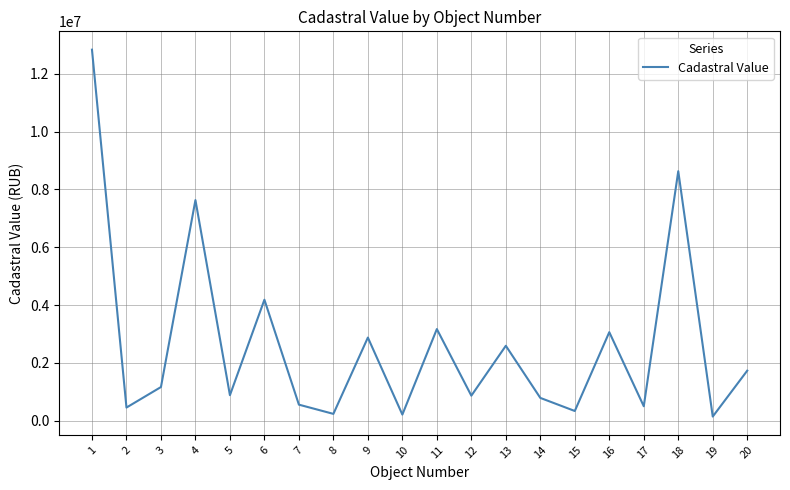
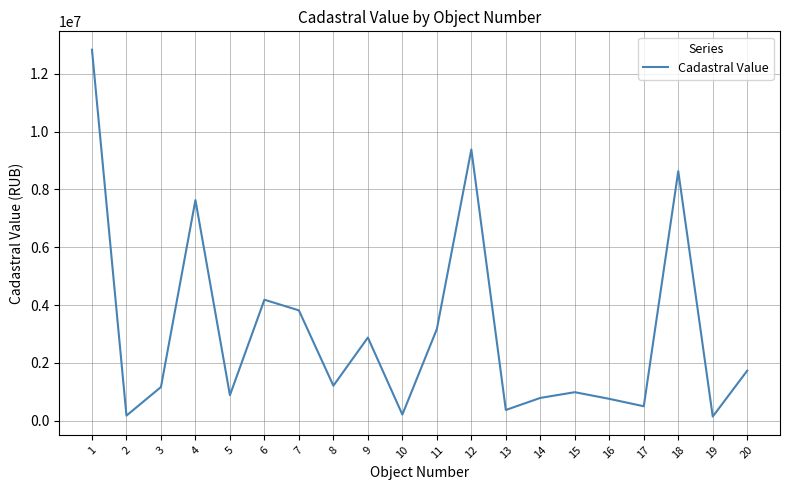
  {
    "1": 12800000,
-   "2": 500000,
+   "2": 200000,
    "3": 1200000,
    "4": 7600000,
    "5": 900000,
    "6": 4200000,
-   "7": 600000,
-   "8": 200000,
+   "7": 3800000,
+   "8": 1200000,
    "9": 2900000,
    "10": 200000,
    "11": 3200000,
-   "12": 900000,
-   "13": 2600000,
+   "12": 9400000,
+   "13": 400000,
    "14": 800000,
-   "15": 300000,
-   "16": 3100000,
+   "15": 1000000,
+   "16": 800000,
    "17": 500000,
    "18": 8600000,
    "19": 100000,
    "20": 1700000
  }
